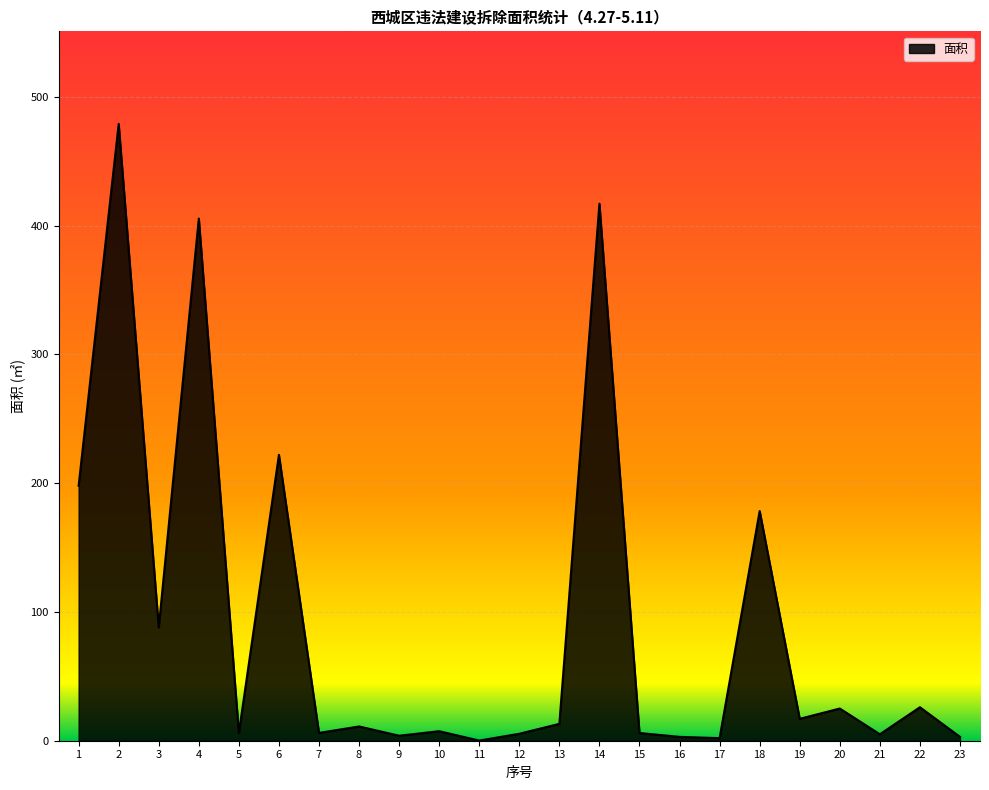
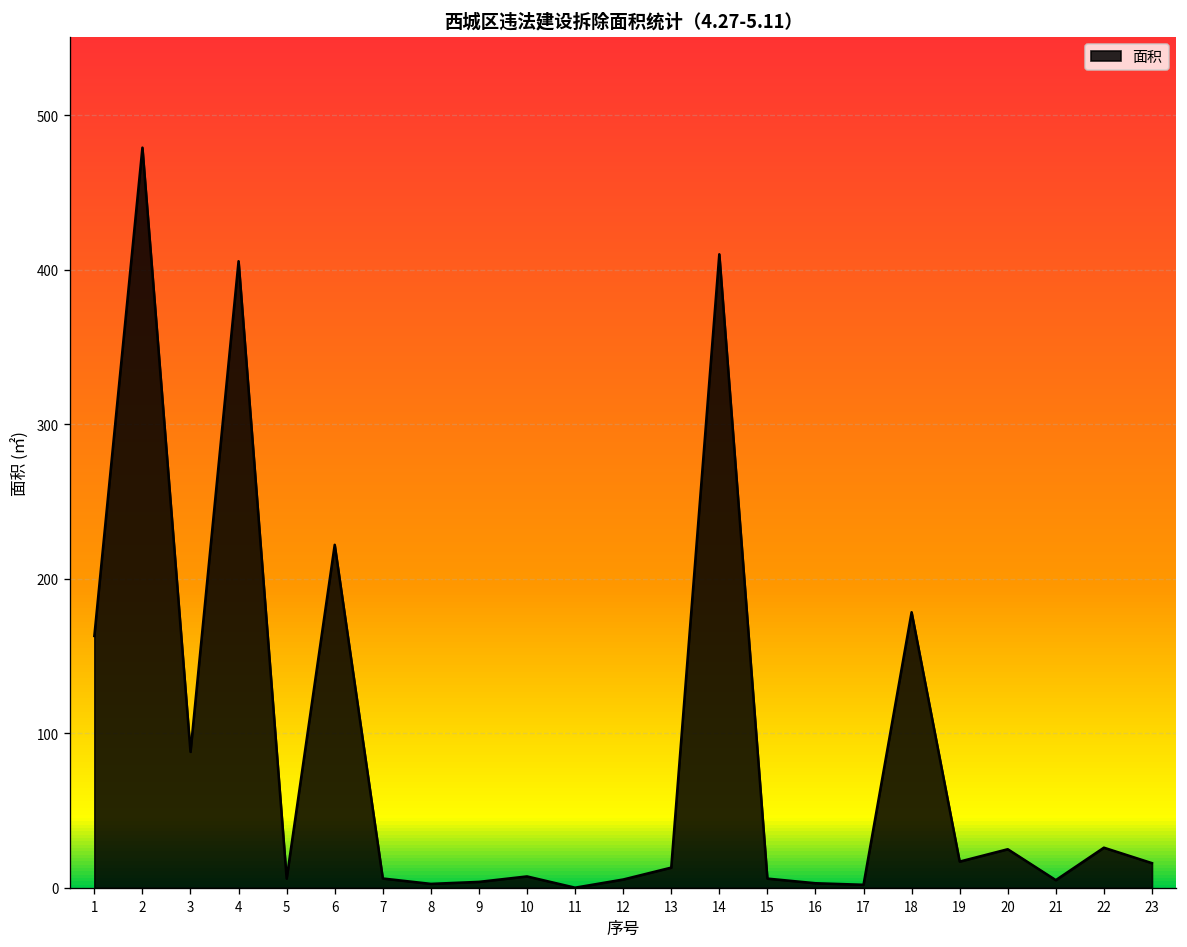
  {
-   "1": 198,
+   "1": 163,
    "2": 479,
    "3": 88,
    "4": 406,
    "5": 6,
    "6": 222,
    "7": 6,
-   "8": 11,
+   "8": 3,
    "9": 4,
    "10": 7,
    "11": 0,
    "12": 5,
    "13": 13,
-   "14": 417,
+   "14": 410,
    "15": 6,
    "16": 3,
    "17": 2,
    "18": 178,
    "19": 17,
    "20": 25,
    "21": 5,
    "22": 26,
-   "23": 3
+   "23": 16
  }
